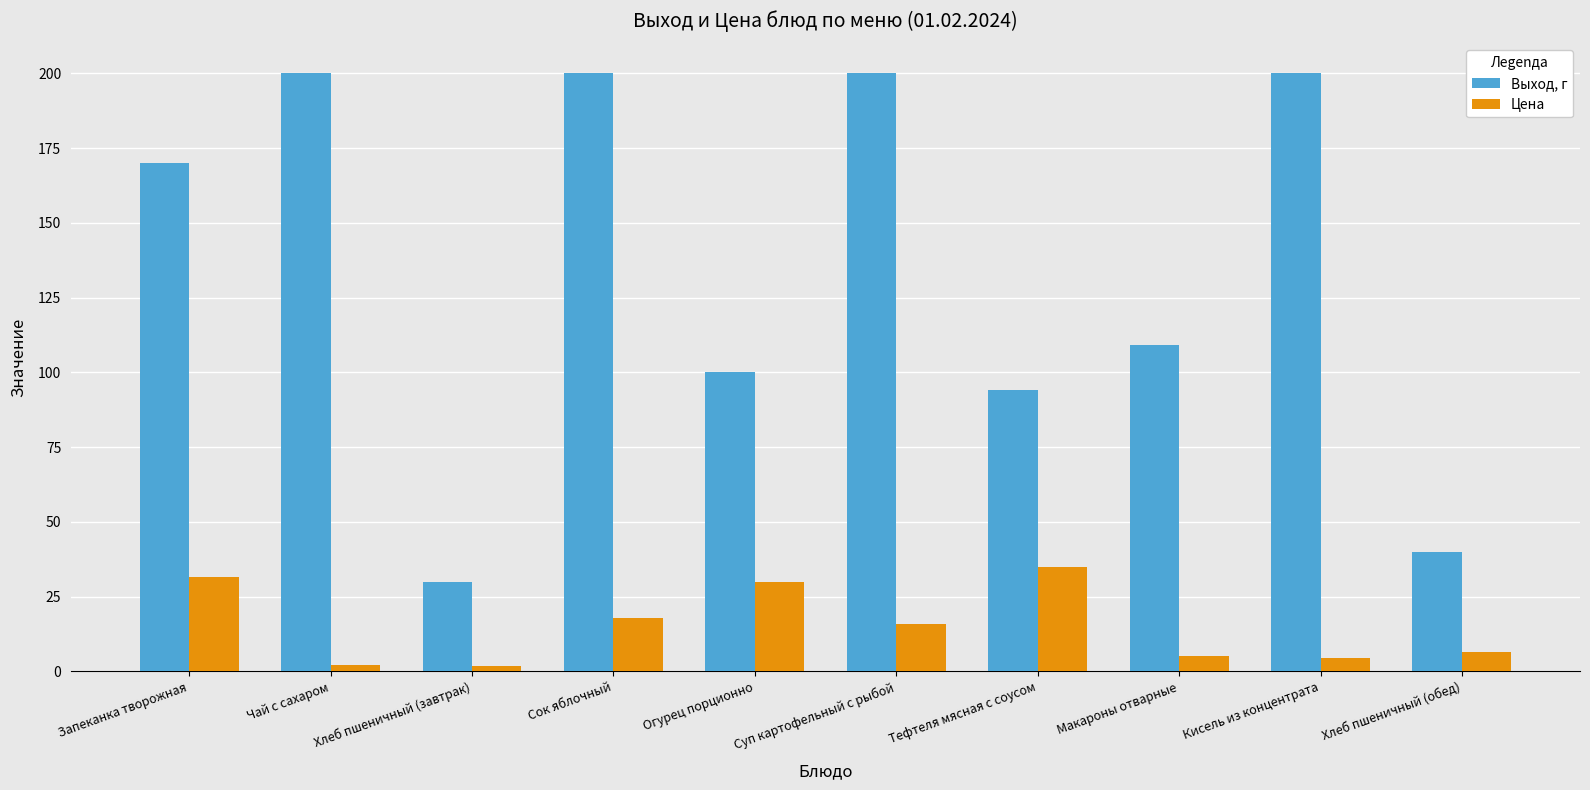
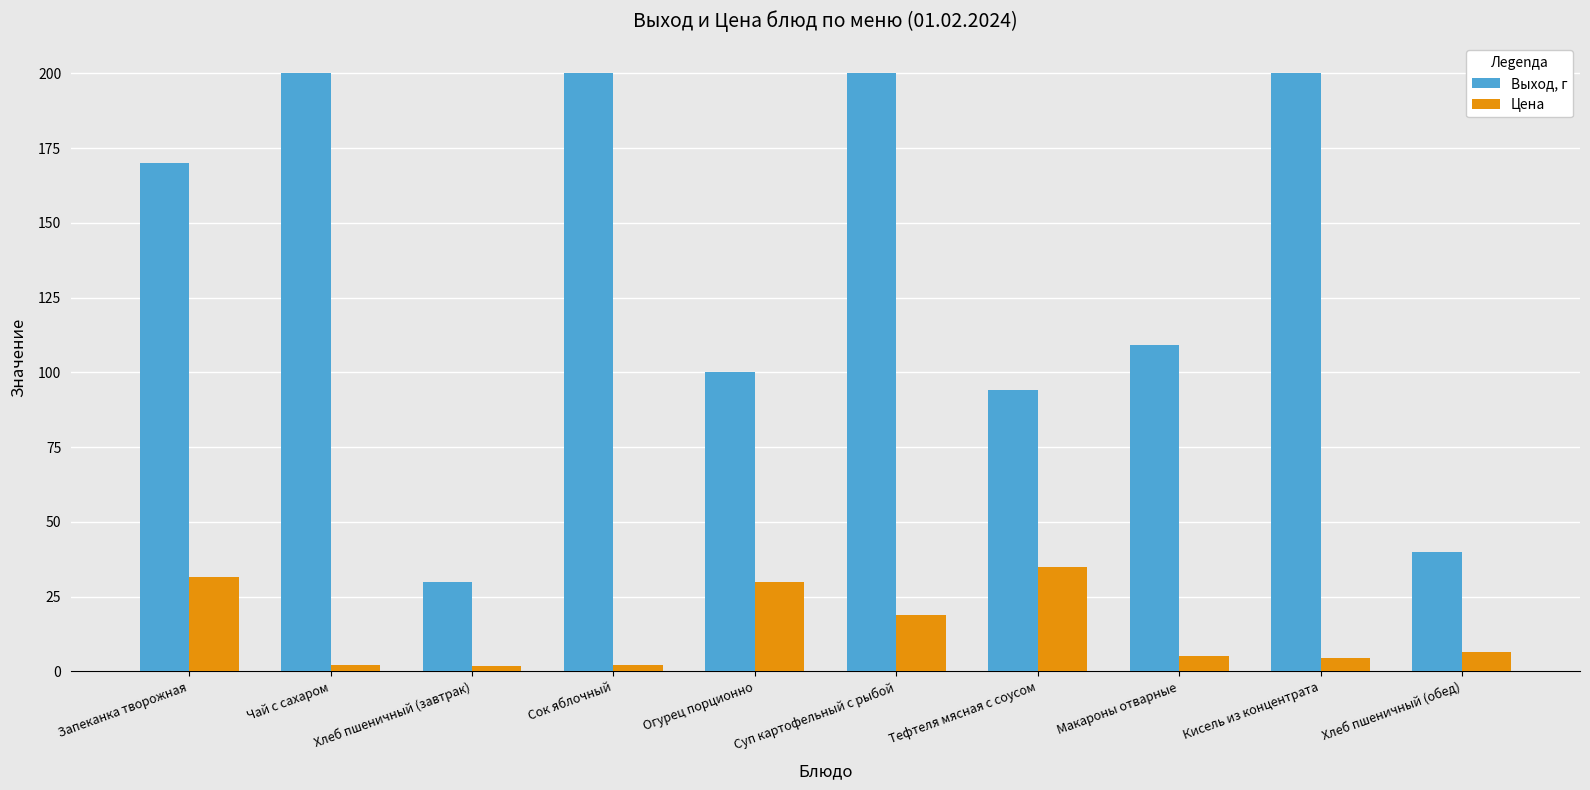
  {
    "Выход, г": {
      "Запеканка творожная": 170,
      "Чай с сахаром": 200,
      "Хлеб пшеничный (завтрак)": 30,
      "Сок яблочный": 200,
      "Огурец порционно": 100,
      "Суп картофельный с рыбой": 200,
      "Тефтеля мясная с соусом": 94,
      "Макароны отварные": 109,
      "Кисель из концентрата": 200,
      "Хлеб пшеничный (обед)": 40
    },
    "Цена": {
      "Запеканка творожная": 32,
      "Чай с сахаром": 2,
      "Хлеб пшеничный (завтрак)": 2,
-     "Сок яблочный": 18,
+     "Сок яблочный": 2,
      "Огурец порционно": 30,
-     "Суп картофельный с рыбой": 16,
+     "Суп картофельный с рыбой": 19,
      "Тефтеля мясная с соусом": 35,
      "Макароны отварные": 5,
      "Кисель из концентрата": 5,
      "Хлеб пшеничный (обед)": 7
    }
  }
